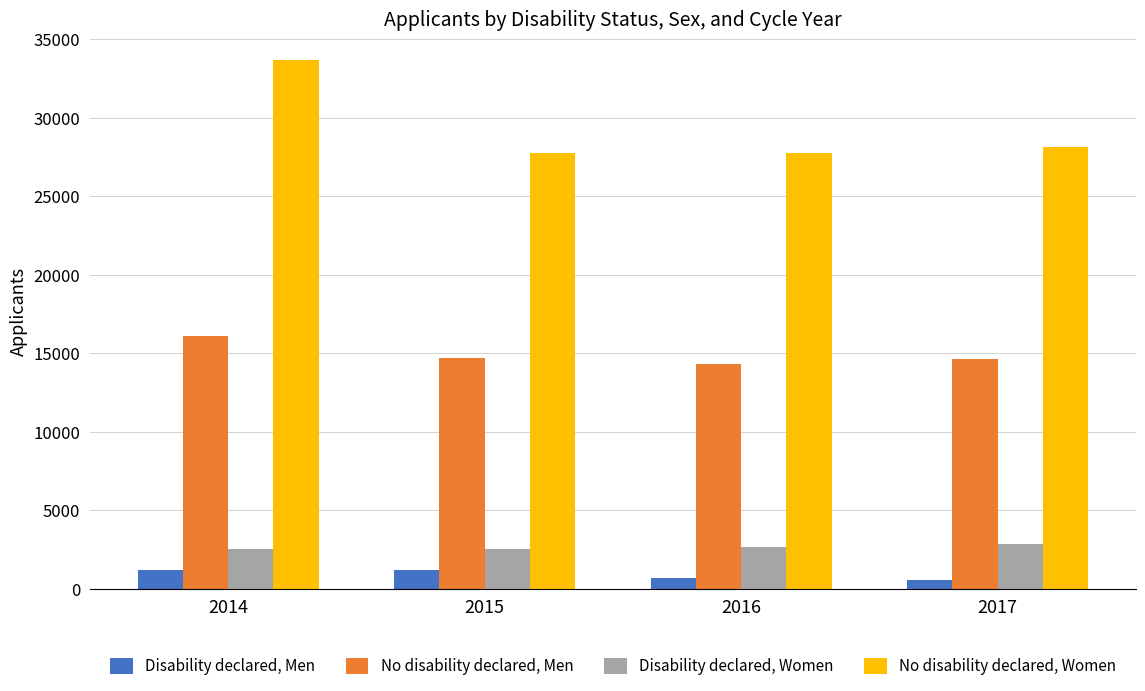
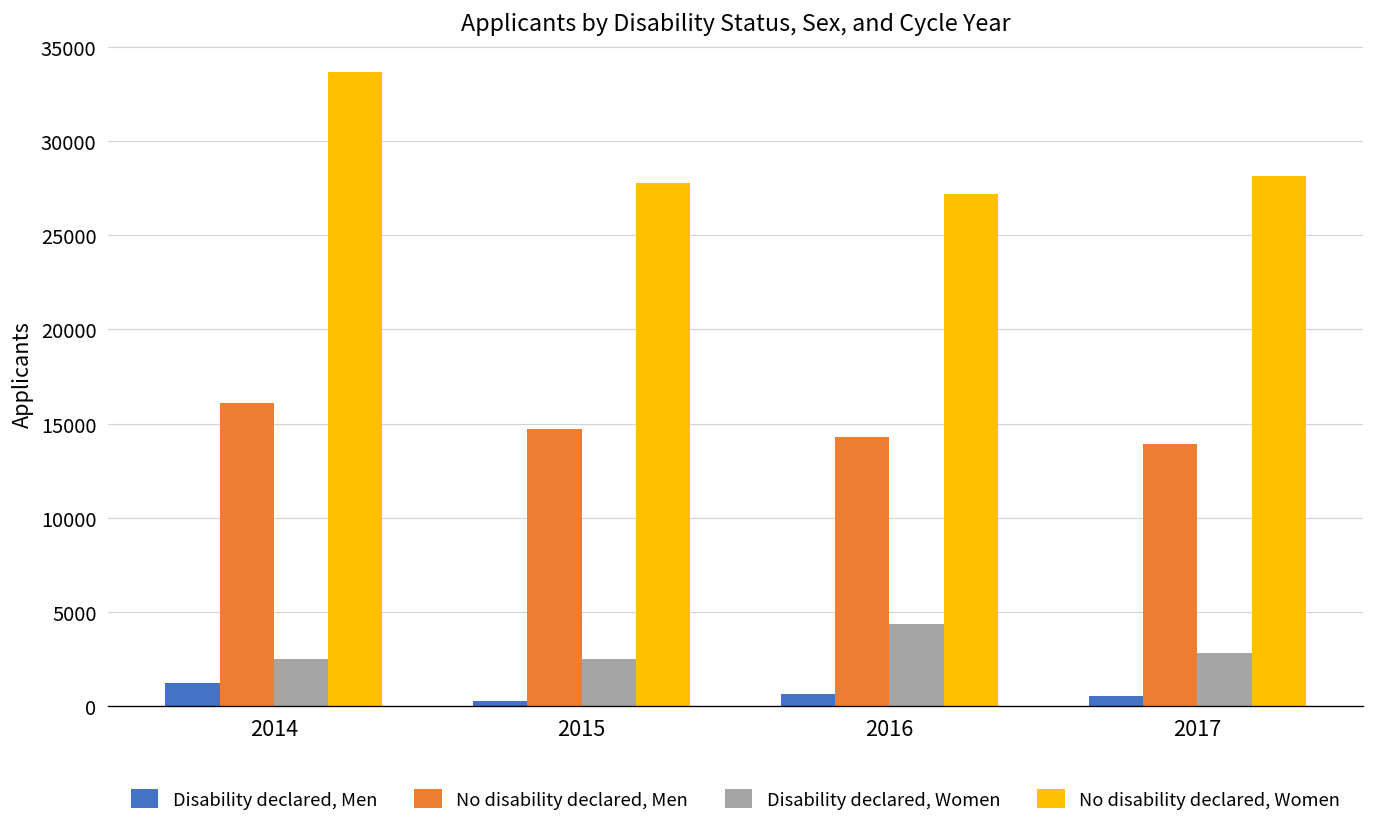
  {
    "Disability declared, Men": {
      "2014": 1200,
-     "2015": 1200,
+     "2015": 300,
      "2016": 700,
      "2017": 500
    },
    "No disability declared, Men": {
      "2014": 16100,
      "2015": 14700,
      "2016": 14300,
-     "2017": 14600
+     "2017": 13900
    },
    "Disability declared, Women": {
      "2014": 2500,
      "2015": 2500,
-     "2016": 2700,
+     "2016": 4400,
      "2017": 2800
    },
    "No disability declared, Women": {
      "2014": 33700,
      "2015": 27800,
-     "2016": 27800,
+     "2016": 27200,
      "2017": 28100
    }
  }
